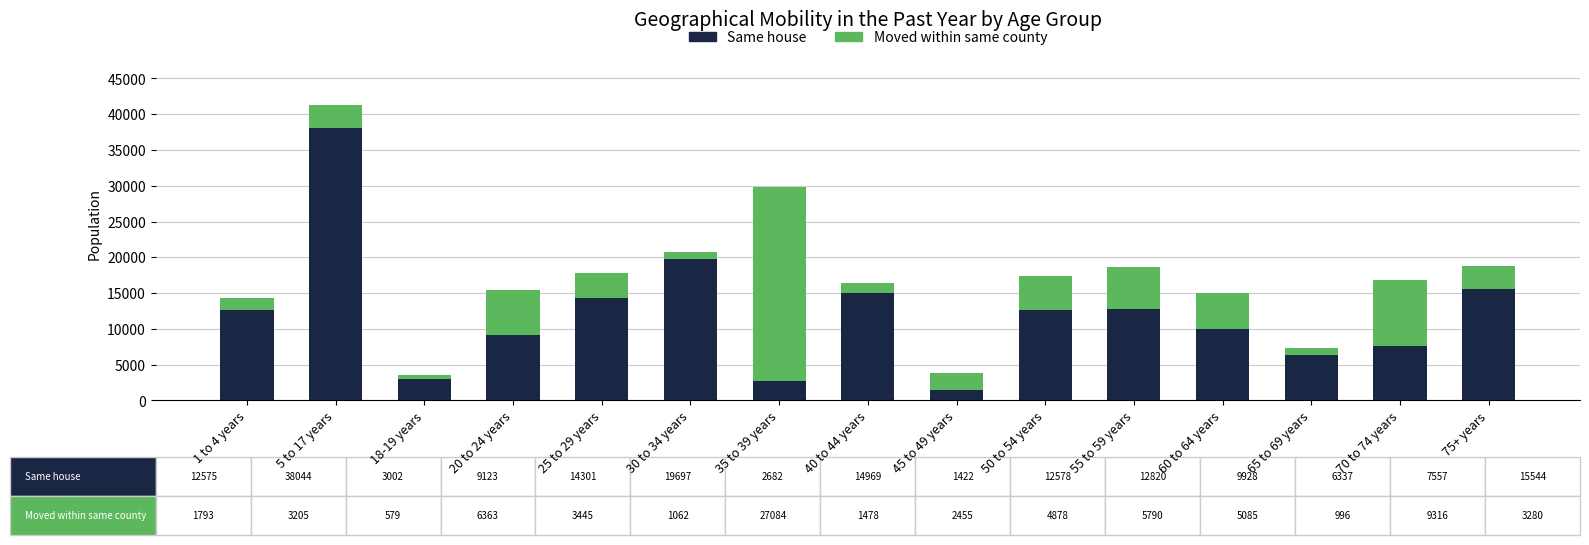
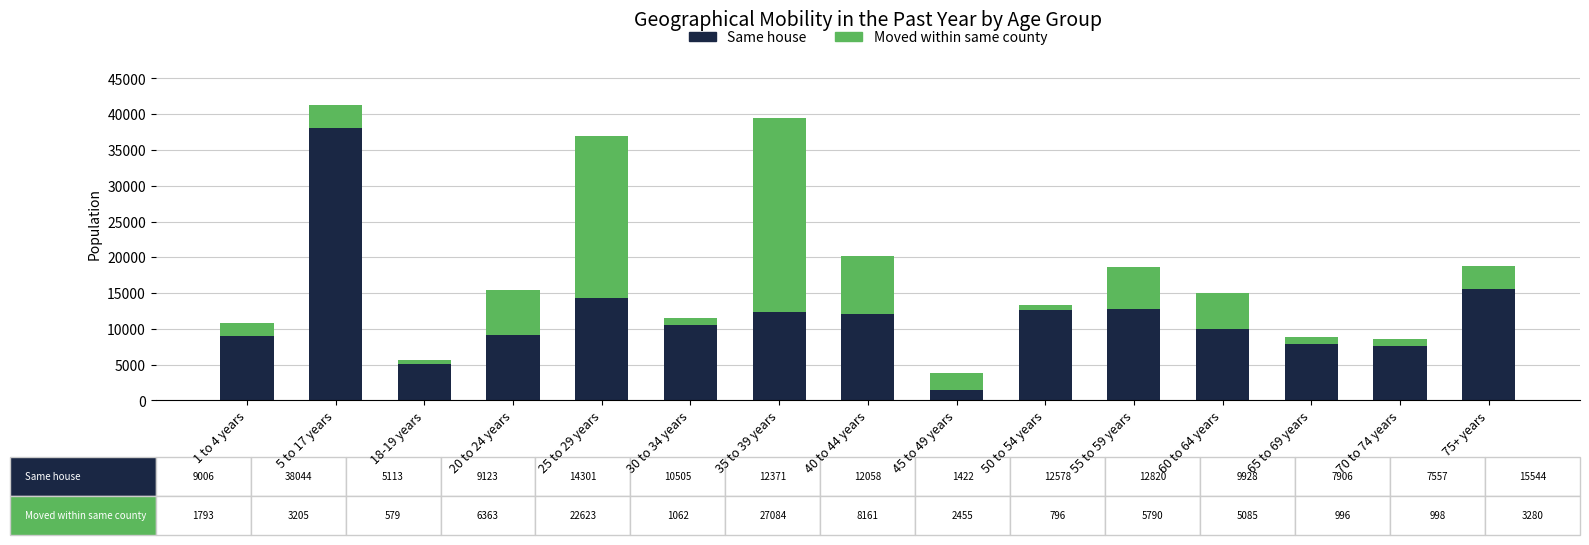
  {
    "Same house": {
-     "1 to 4 years": 12575,
-     "18-19 years": 3002,
-     "30 to 34 years": 19697,
-     "35 to 39 years": 2682,
-     "40 to 44 years": 14969,
-     "65 to 69 years": 6337
+     "1 to 4 years": 9006,
+     "18-19 years": 5113,
+     "30 to 34 years": 10505,
+     "35 to 39 years": 12371,
+     "40 to 44 years": 12058,
+     "65 to 69 years": 7906
    },
    "Moved within same county": {
-     "25 to 29 years": 3445,
-     "40 to 44 years": 1478,
-     "50 to 54 years": 4878,
-     "70 to 74 years": 9316
+     "25 to 29 years": 22623,
+     "40 to 44 years": 8161,
+     "50 to 54 years": 796,
+     "70 to 74 years": 998
    }
  }
